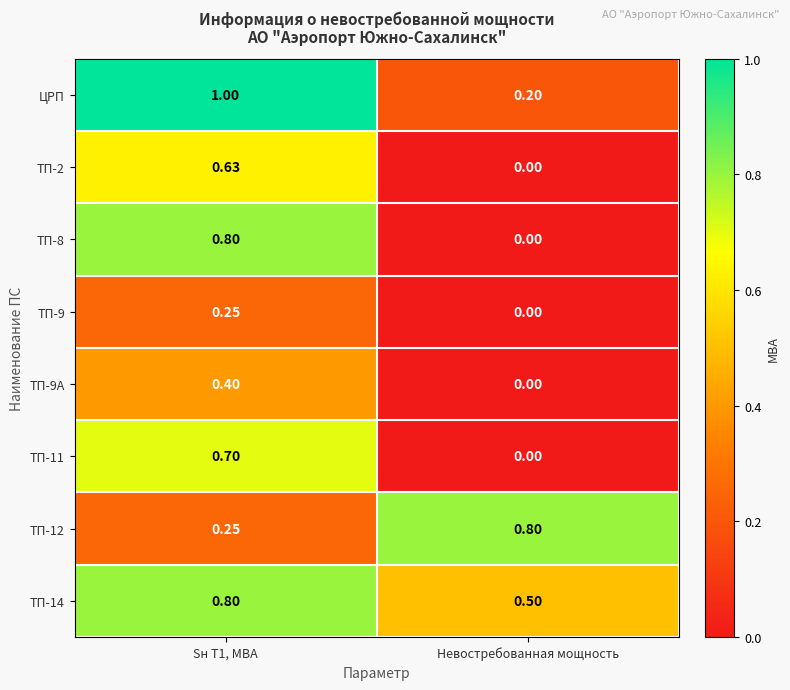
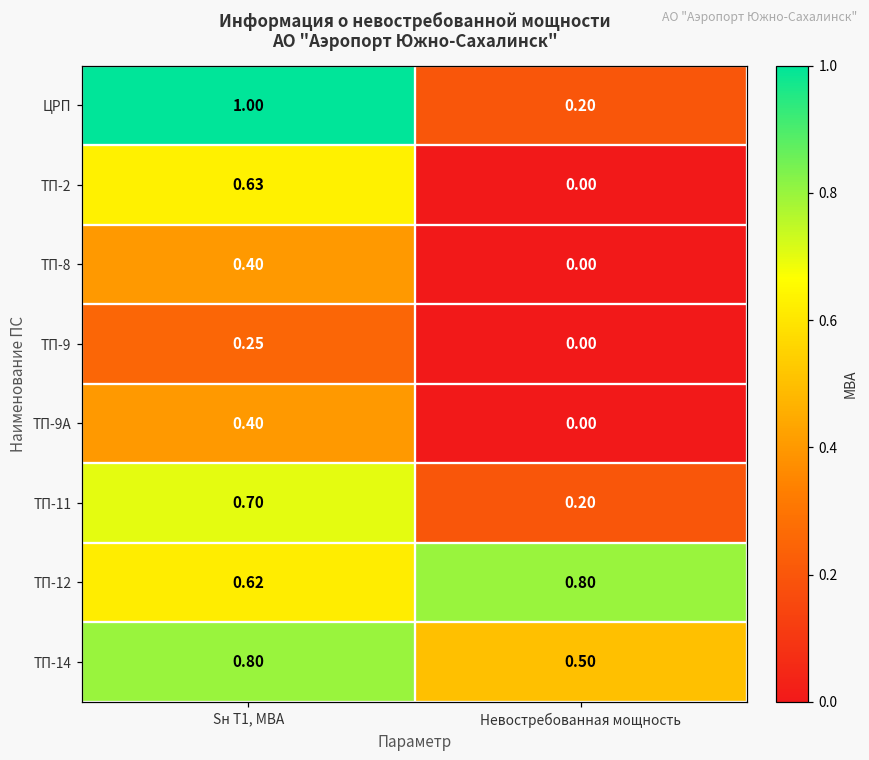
  {
    "ЦРП": {
      "Sн Т1, МВА": 1.00,
      "Невостребованная мощность": 0.20
    },
    "ТП-2": {
      "Sн Т1, МВА": 0.63,
      "Невостребованная мощность": 0.00
    },
    "ТП-8": {
-     "Sн Т1, МВА": 0.80,
+     "Sн Т1, МВА": 0.40,
      "Невостребованная мощность": 0.00
    },
    "ТП-9": {
      "Sн Т1, МВА": 0.25,
      "Невостребованная мощность": 0.00
    },
    "ТП-9А": {
      "Sн Т1, МВА": 0.40,
      "Невостребованная мощность": 0.00
    },
    "ТП-11": {
      "Sн Т1, МВА": 0.70,
-     "Невостребованная мощность": 0.00
+     "Невостребованная мощность": 0.20
    },
    "ТП-12": {
-     "Sн Т1, МВА": 0.25,
+     "Sн Т1, МВА": 0.62,
      "Невостребованная мощность": 0.80
    },
    "ТП-14": {
      "Sн Т1, МВА": 0.80,
      "Невостребованная мощность": 0.50
    }
  }
